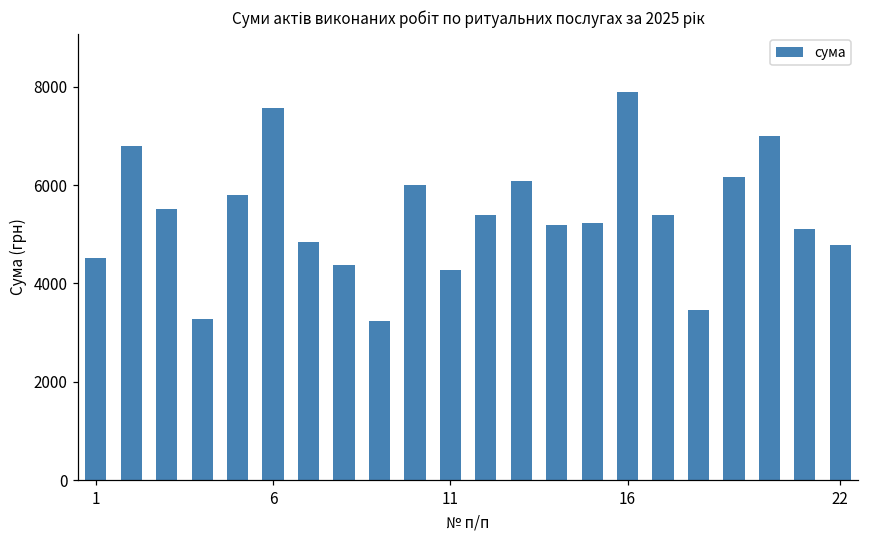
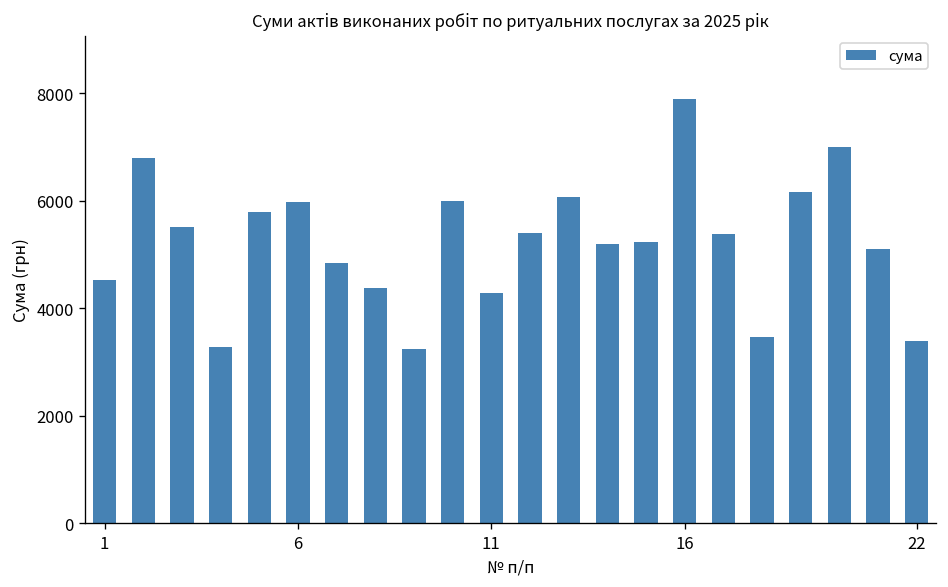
  {
    "1": 4500,
-   "6": 7600,
+   "6": 6000,
    "11": 4300,
    "16": 7900,
-   "22": 4800
+   "22": 3400
  }
